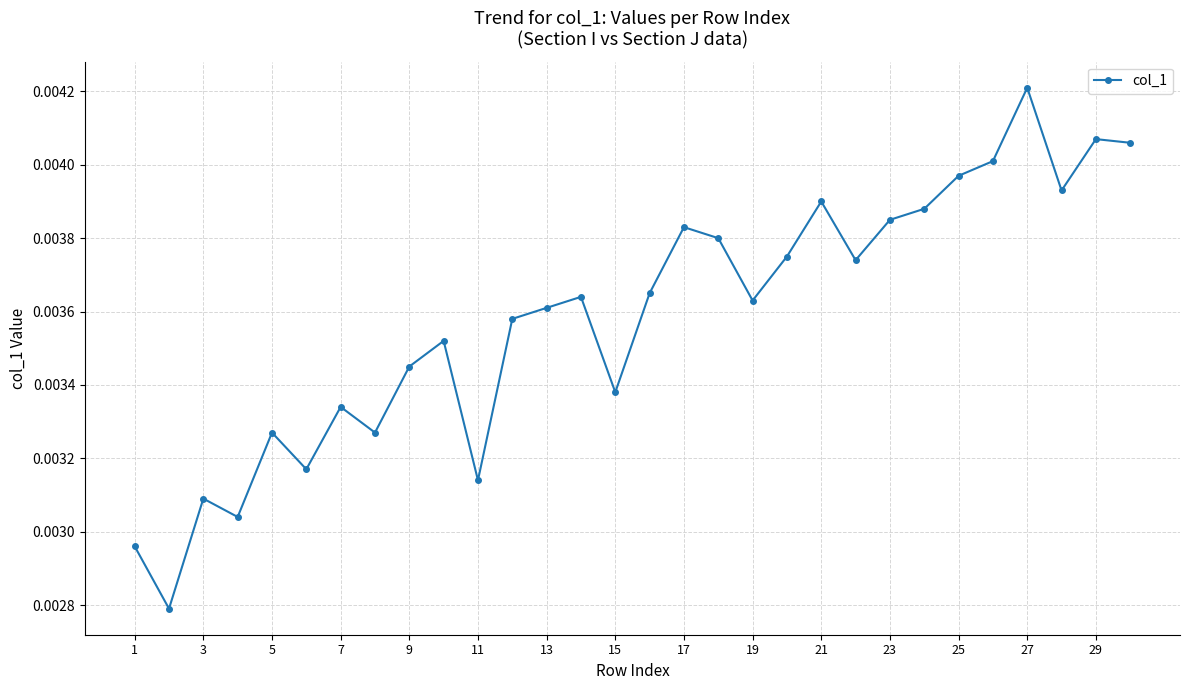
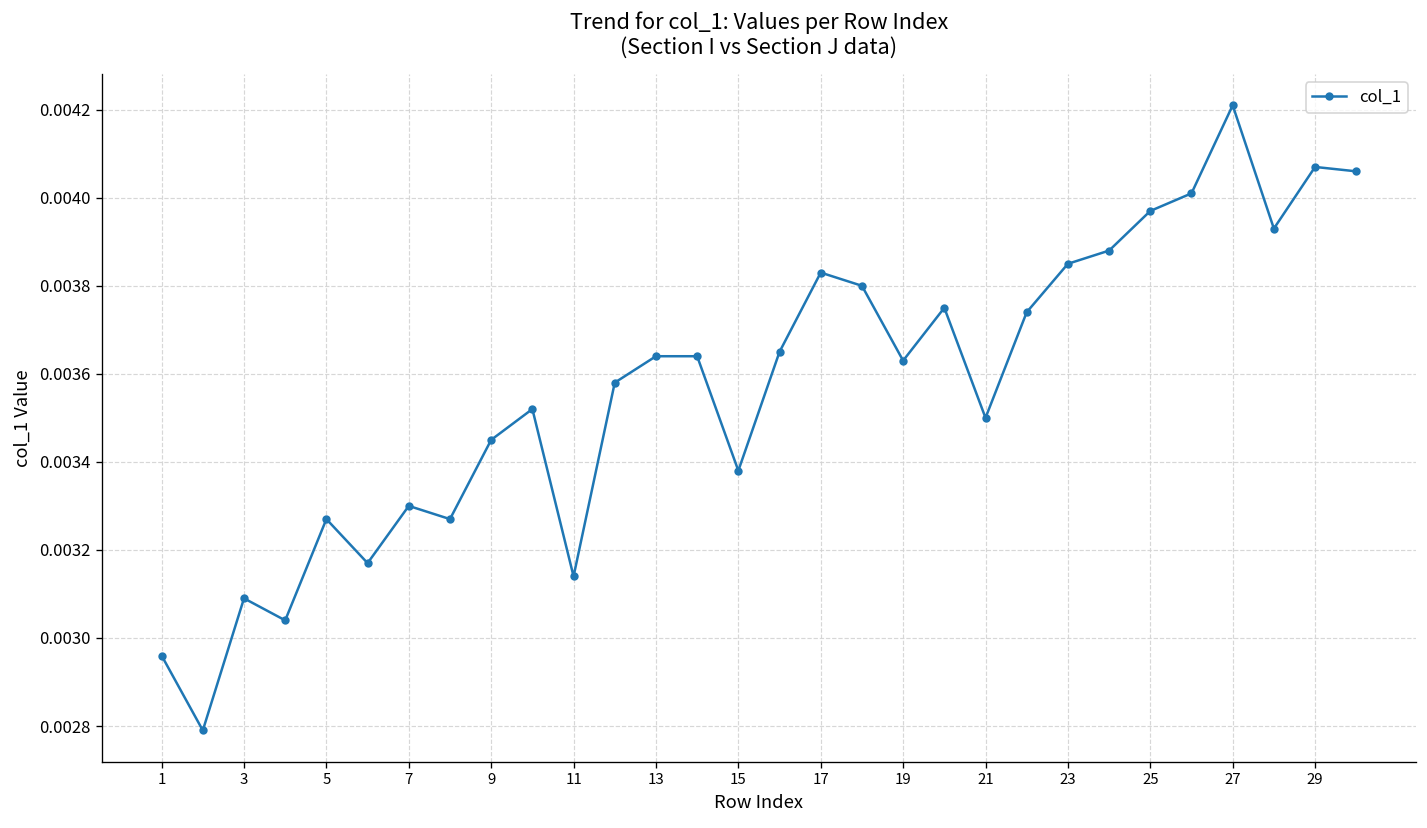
  {
    "1": 0.00296,
    "3": 0.00309,
    "5": 0.00327,
-   "7": 0.00334,
+   "7": 0.00330,
    "9": 0.00345,
    "11": 0.00314,
-   "13": 0.00361,
+   "13": 0.00364,
    "15": 0.00338,
    "17": 0.00383,
    "19": 0.00363,
-   "21": 0.0039,
+   "21": 0.0035,
    "23": 0.00385,
    "25": 0.00397,
    "27": 0.00421,
    "29": 0.00407
  }
